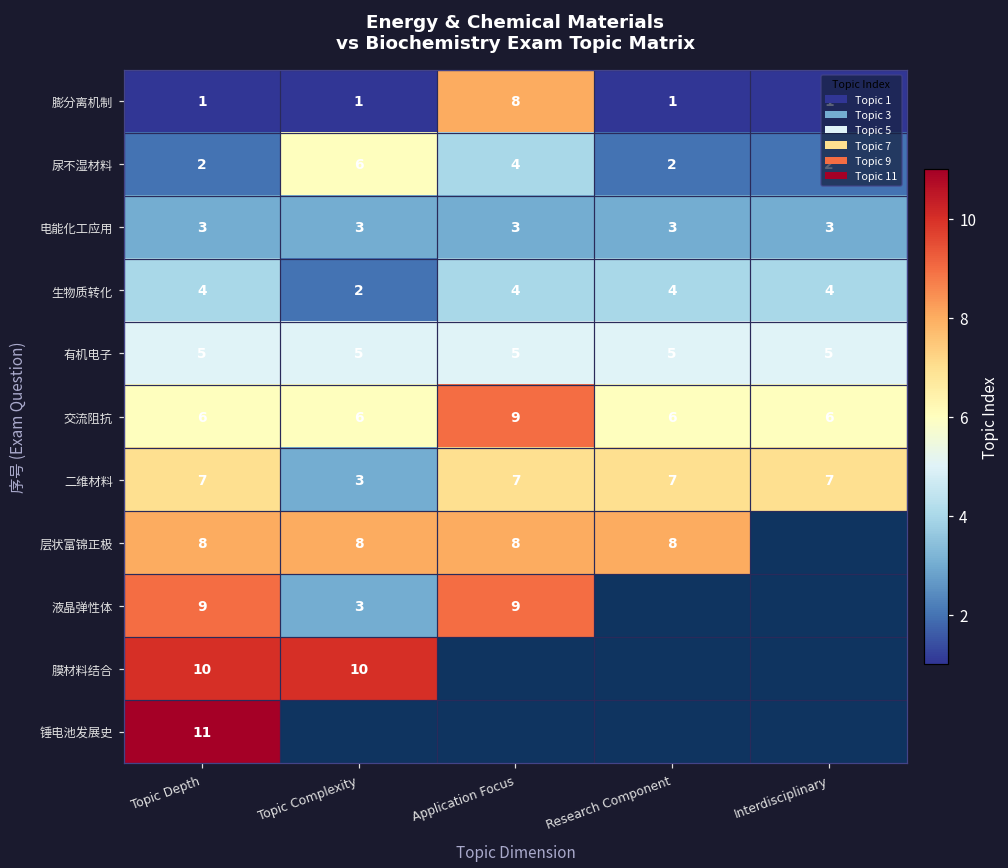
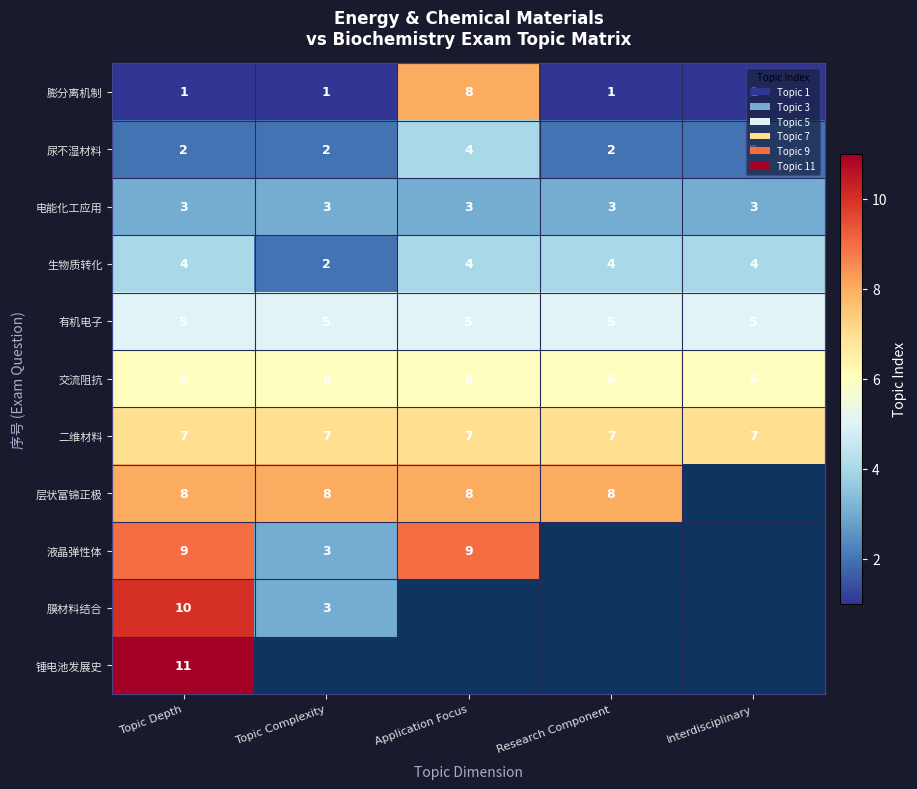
  {
    "膨分离机制": {
      "Topic Depth": 1,
      "Topic Complexity": 1,
      "Application Focus": 8,
      "Research Component": 1
    },
    "尿不湿材料": {
      "Topic Depth": 2,
-     "Topic Complexity": 6,
+     "Topic Complexity": 2,
      "Application Focus": 4,
      "Research Component": 2
    },
    "电能化工应用": {
      "Topic Depth": 3,
      "Topic Complexity": 3,
      "Application Focus": 3,
      "Research Component": 3,
      "Interdisciplinary": 3
    },
    "生物质转化": {
      "Topic Depth": 4,
      "Topic Complexity": 2,
      "Application Focus": 4,
      "Research Component": 4,
      "Interdisciplinary": 4
    },
    "交流阻抗": {
      "Topic Depth": 6,
      "Topic Complexity": 6,
-     "Application Focus": 9,
+     "Application Focus": 6,
      "Research Component": 6,
      "Interdisciplinary": 6
    },
    "二维材料": {
      "Topic Depth": 7,
-     "Topic Complexity": 3,
+     "Topic Complexity": 7,
      "Application Focus": 7,
      "Research Component": 7,
      "Interdisciplinary": 7
    },
    "层状富锦正极": {
      "Topic Depth": 8,
      "Topic Complexity": 8,
      "Application Focus": 8,
      "Research Component": 8
    },
    "液晶弹性体": {
      "Topic Depth": 9,
      "Topic Complexity": 3,
      "Application Focus": 9
    },
    "膜材料结合": {
      "Topic Depth": 10,
-     "Topic Complexity": 10
+     "Topic Complexity": 3
    },
    "锤电池发展史": {
      "Topic Depth": 11
    }
  }
